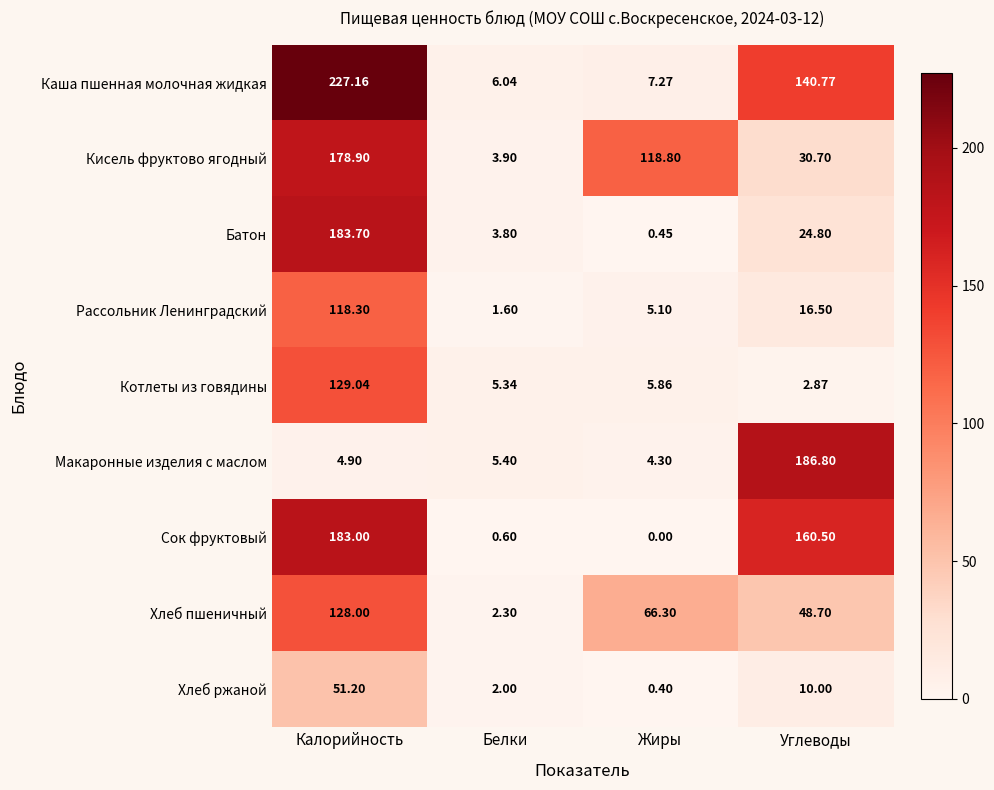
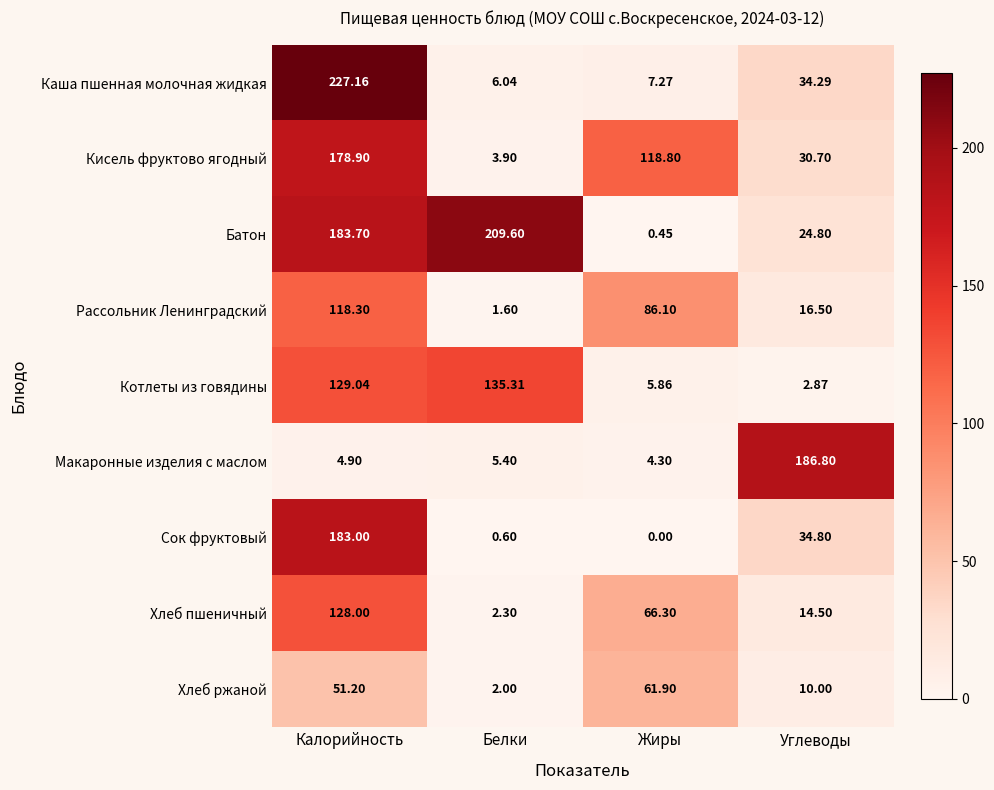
  {
    "Каша пшенная молочная жидкая": {
      "Калорийность": 227.16,
      "Белки": 6.04,
      "Жиры": 7.27,
-     "Углеводы": 140.77
+     "Углеводы": 34.29
    },
    "Кисель фруктово ягодный": {
      "Калорийность": 178.90,
      "Белки": 3.90,
      "Жиры": 118.80,
      "Углеводы": 30.70
    },
    "Батон": {
      "Калорийность": 183.70,
-     "Белки": 3.80,
+     "Белки": 209.60,
      "Жиры": 0.45,
      "Углеводы": 24.80
    },
    "Рассольник Ленинградский": {
      "Калорийность": 118.30,
      "Белки": 1.60,
-     "Жиры": 5.10,
+     "Жиры": 86.10,
      "Углеводы": 16.50
    },
    "Котлеты из говядины": {
      "Калорийность": 129.04,
-     "Белки": 5.34,
+     "Белки": 135.31,
      "Жиры": 5.86,
      "Углеводы": 2.87
    },
    "Макаронные изделия с маслом": {
      "Калорийность": 4.90,
      "Белки": 5.40,
      "Жиры": 4.30,
      "Углеводы": 186.80
    },
    "Сок фруктовый": {
      "Калорийность": 183.00,
      "Белки": 0.60,
      "Жиры": 0.00,
-     "Углеводы": 160.50
+     "Углеводы": 34.80
    },
    "Хлеб пшеничный": {
      "Калорийность": 128.00,
      "Белки": 2.30,
      "Жиры": 66.30,
-     "Углеводы": 48.70
+     "Углеводы": 14.50
    },
    "Хлеб ржаной": {
      "Калорийность": 51.20,
      "Белки": 2.00,
-     "Жиры": 0.40,
+     "Жиры": 61.90,
      "Углеводы": 10.00
    }
  }
